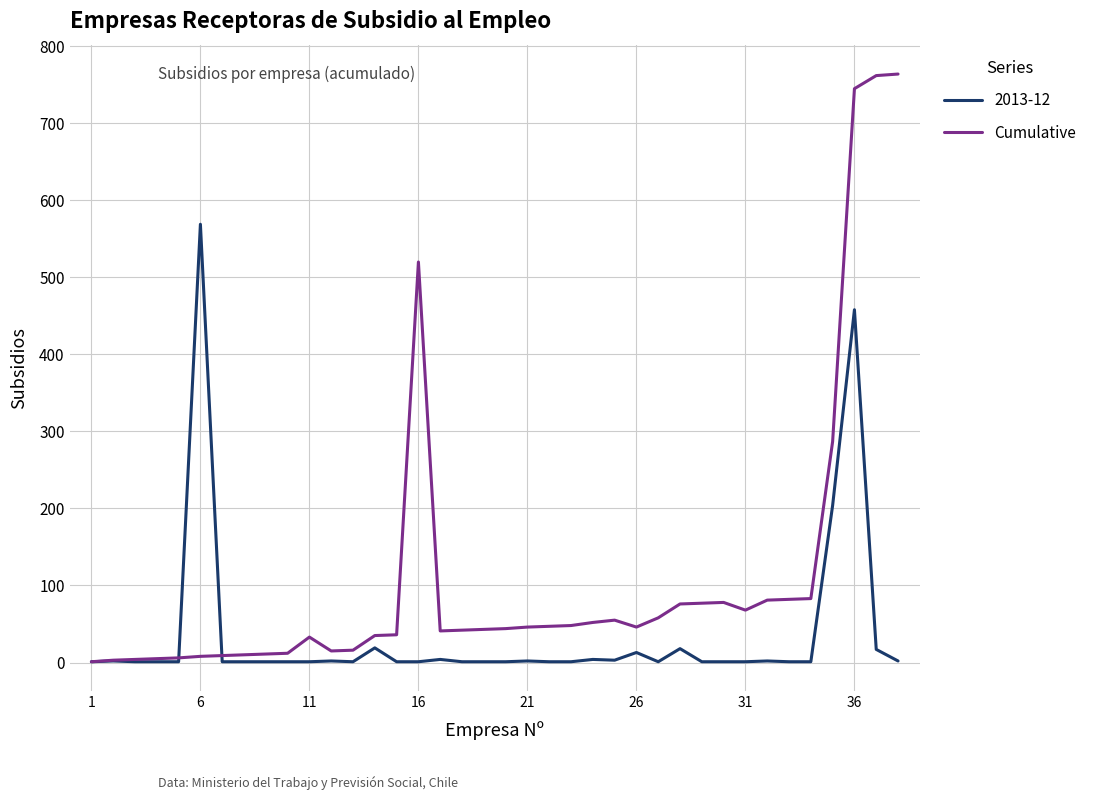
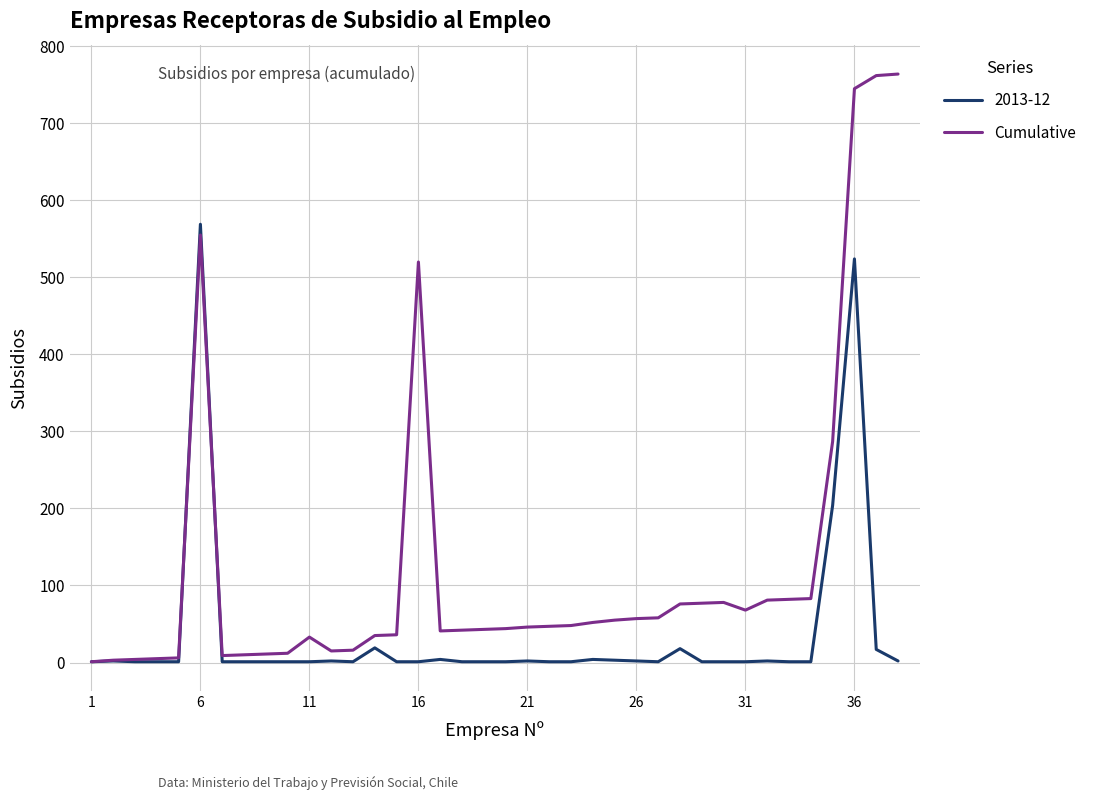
  {
    "2013-12": {
      "6": 570,
      "11": 0,
      "16": 0,
      "21": 0,
-     "26": 10,
+     "26": 0,
      "31": 0,
-     "36": 460
+     "36": 520
    },
    "Cumulative": {
-     "6": 10,
+     "6": 560,
      "11": 30,
      "16": 520,
      "21": 50,
-     "26": 50,
+     "26": 60,
      "31": 70,
      "36": 750
    }
  }
